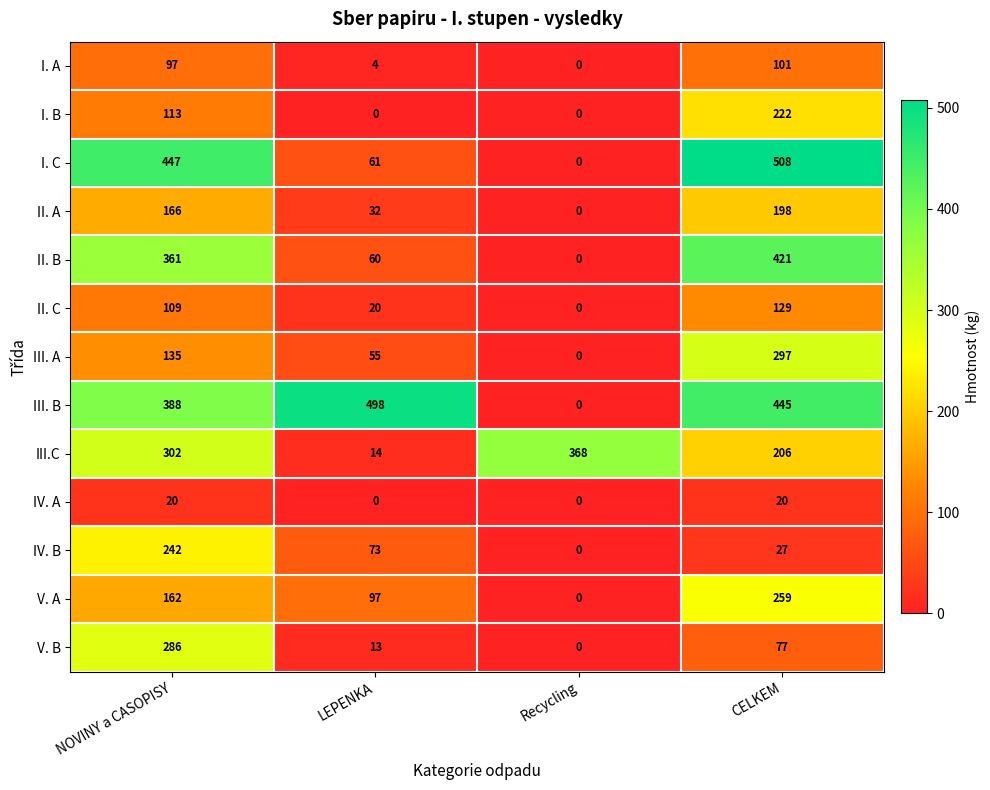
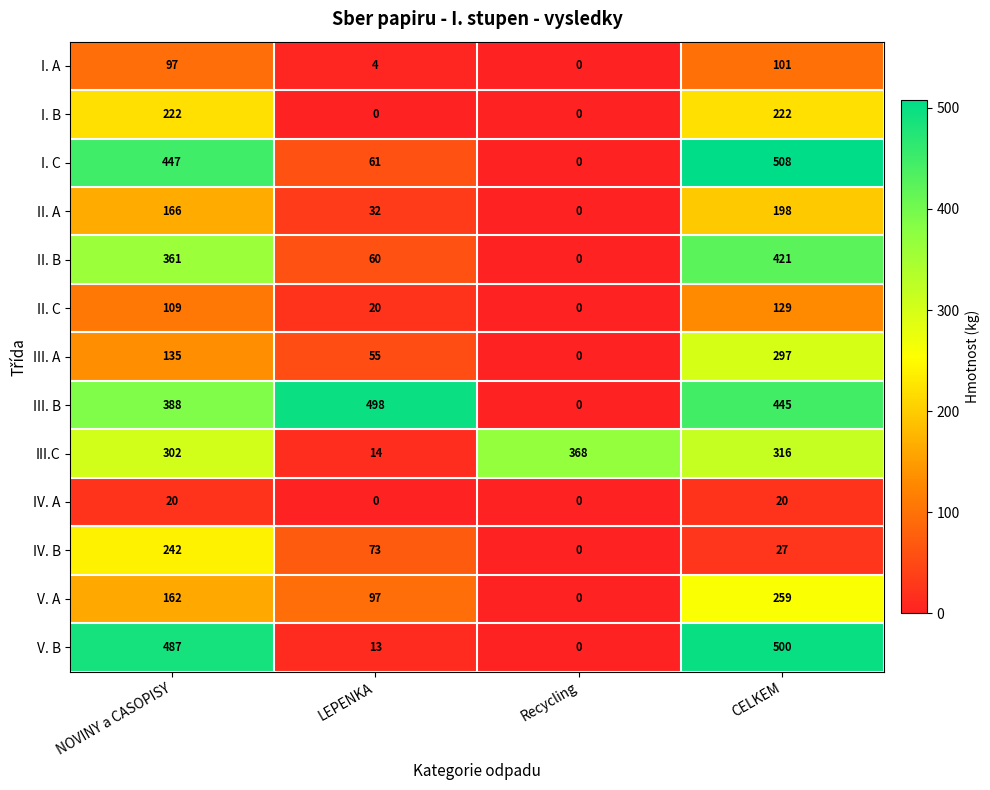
  {
    "I. A": {
      "NOVINY a CASOPISY": 97,
      "LEPENKA": 4,
      "Recycling": 0,
      "CELKEM": 101
    },
    "I. B": {
-     "NOVINY a CASOPISY": 113,
+     "NOVINY a CASOPISY": 222,
      "LEPENKA": 0,
      "Recycling": 0,
      "CELKEM": 222
    },
    "I. C": {
      "NOVINY a CASOPISY": 447,
      "LEPENKA": 61,
      "Recycling": 0,
      "CELKEM": 508
    },
    "II. A": {
      "NOVINY a CASOPISY": 166,
      "LEPENKA": 32,
      "Recycling": 0,
      "CELKEM": 198
    },
    "II. B": {
      "NOVINY a CASOPISY": 361,
      "LEPENKA": 60,
      "Recycling": 0,
      "CELKEM": 421
    },
    "II. C": {
      "NOVINY a CASOPISY": 109,
      "LEPENKA": 20,
      "Recycling": 0,
      "CELKEM": 129
    },
    "III. A": {
      "NOVINY a CASOPISY": 135,
      "LEPENKA": 55,
      "Recycling": 0,
      "CELKEM": 297
    },
    "III. B": {
      "NOVINY a CASOPISY": 388,
      "LEPENKA": 498,
      "Recycling": 0,
      "CELKEM": 445
    },
    "III.C": {
      "NOVINY a CASOPISY": 302,
      "LEPENKA": 14,
      "Recycling": 368,
-     "CELKEM": 206
+     "CELKEM": 316
    },
    "IV. A": {
      "NOVINY a CASOPISY": 20,
      "LEPENKA": 0,
      "Recycling": 0,
      "CELKEM": 20
    },
    "IV. B": {
      "NOVINY a CASOPISY": 242,
      "LEPENKA": 73,
      "Recycling": 0,
      "CELKEM": 27
    },
    "V. A": {
      "NOVINY a CASOPISY": 162,
      "LEPENKA": 97,
      "Recycling": 0,
      "CELKEM": 259
    },
    "V. B": {
-     "NOVINY a CASOPISY": 286,
+     "NOVINY a CASOPISY": 487,
      "LEPENKA": 13,
      "Recycling": 0,
-     "CELKEM": 77
+     "CELKEM": 500
    }
  }
